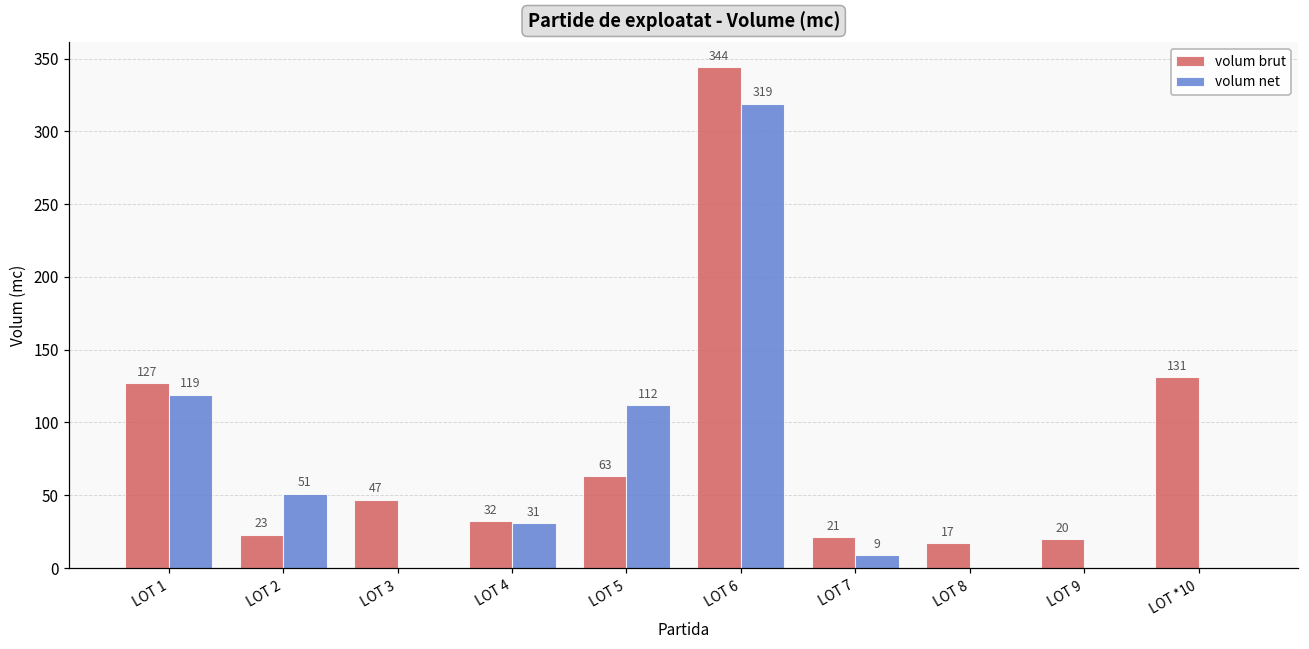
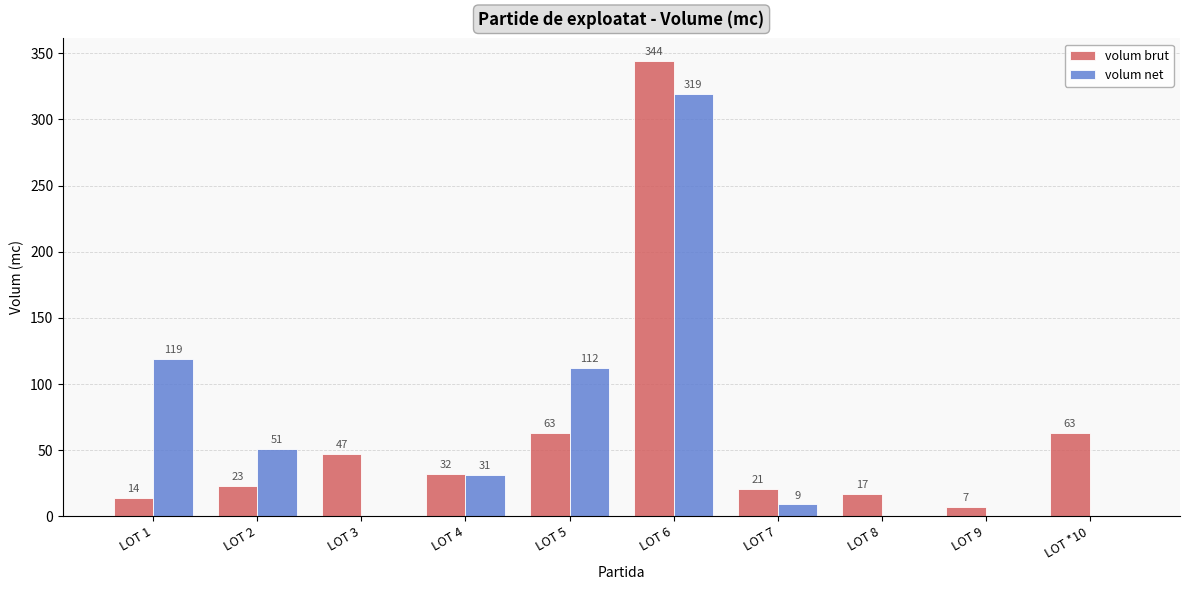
  {
    "volum brut": {
-     "LOT 1": 127,
+     "LOT 1": 14,
      "LOT 2": 23,
      "LOT 3": 47,
      "LOT 4": 32,
      "LOT 5": 63,
      "LOT 6": 344,
      "LOT 7": 21,
      "LOT 8": 17,
-     "LOT 9": 20,
-     "LOT *10": 131
+     "LOT 9": 7,
+     "LOT *10": 63
    },
    "volum net": {
      "LOT 1": 119,
      "LOT 2": 51,
      "LOT 4": 31,
      "LOT 5": 112,
      "LOT 6": 319,
      "LOT 7": 9
    }
  }
